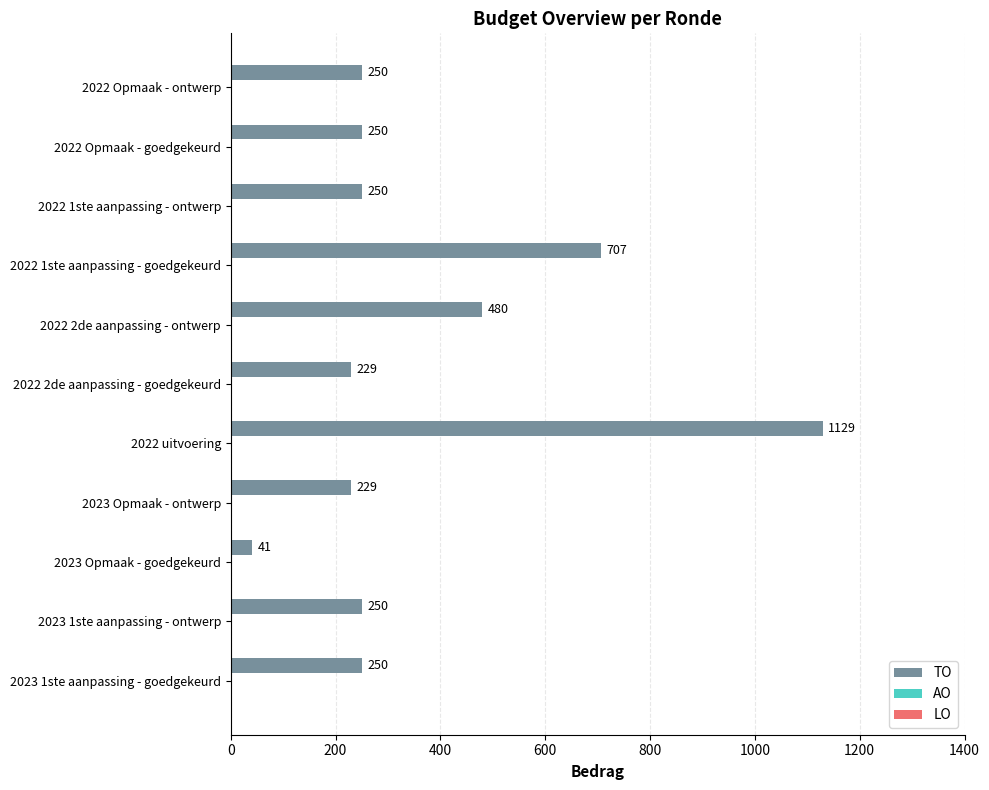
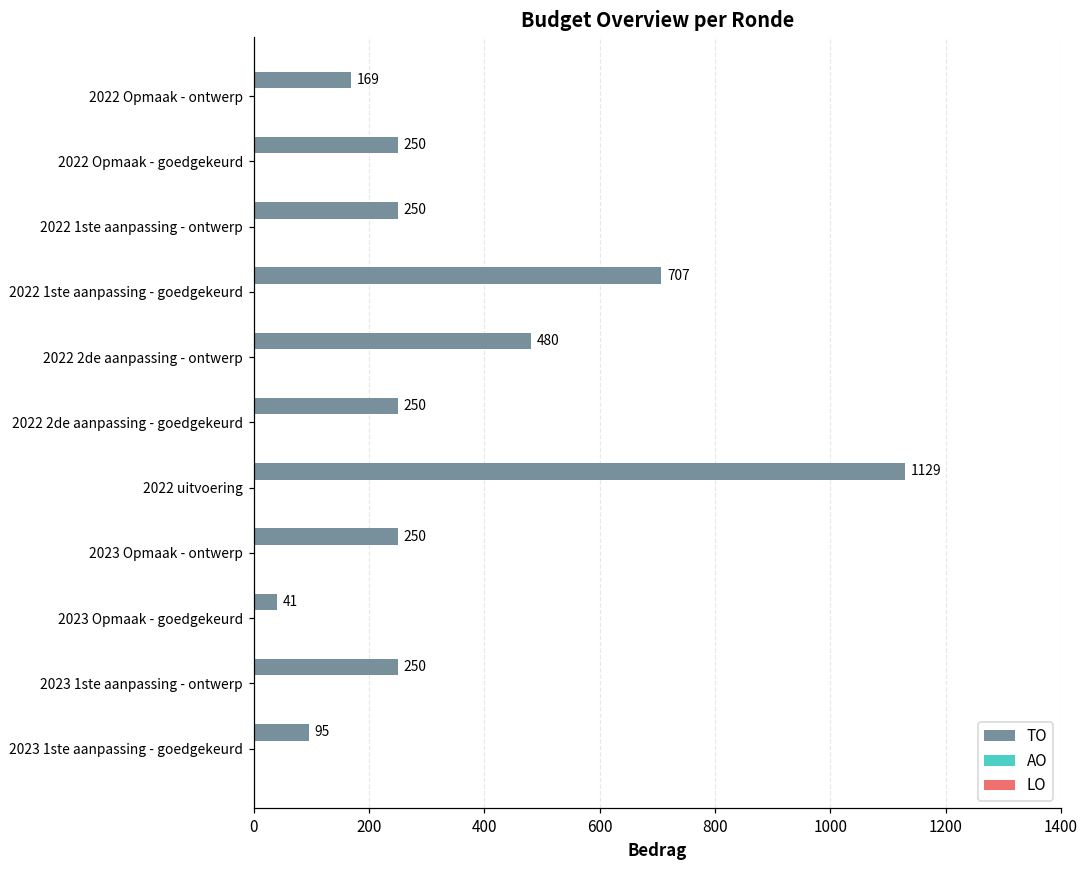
  {
    "TO": {
-     "2022 Opmaak - ontwerp": 250,
+     "2022 Opmaak - ontwerp": 169,
      "2022 Opmaak - goedgekeurd": 250,
      "2022 1ste aanpassing - ontwerp": 250,
      "2022 1ste aanpassing - goedgekeurd": 707,
      "2022 2de aanpassing - ontwerp": 480,
-     "2022 2de aanpassing - goedgekeurd": 229,
+     "2022 2de aanpassing - goedgekeurd": 250,
      "2022 uitvoering": 1129,
-     "2023 Opmaak - ontwerp": 229,
+     "2023 Opmaak - ontwerp": 250,
      "2023 Opmaak - goedgekeurd": 41,
      "2023 1ste aanpassing - ontwerp": 250,
-     "2023 1ste aanpassing - goedgekeurd": 250
+     "2023 1ste aanpassing - goedgekeurd": 95
    },
    "AO": {
      "2022 Opmaak - ontwerp": 0,
      "2022 Opmaak - goedgekeurd": 0,
      "2022 1ste aanpassing - ontwerp": 0,
      "2022 1ste aanpassing - goedgekeurd": 0,
      "2022 2de aanpassing - ontwerp": 0,
      "2022 2de aanpassing - goedgekeurd": 0,
      "2022 uitvoering": 0,
      "2023 Opmaak - ontwerp": 0,
      "2023 Opmaak - goedgekeurd": 0,
      "2023 1ste aanpassing - ontwerp": 0,
      "2023 1ste aanpassing - goedgekeurd": 0
    },
    "LO": {
      "2022 Opmaak - ontwerp": 0,
      "2022 Opmaak - goedgekeurd": 0,
      "2022 1ste aanpassing - ontwerp": 0,
      "2022 1ste aanpassing - goedgekeurd": 0,
      "2022 2de aanpassing - ontwerp": 0,
      "2022 2de aanpassing - goedgekeurd": 0,
      "2022 uitvoering": 0,
      "2023 Opmaak - ontwerp": 0,
      "2023 Opmaak - goedgekeurd": 0,
      "2023 1ste aanpassing - ontwerp": 0,
      "2023 1ste aanpassing - goedgekeurd": 0
    }
  }
